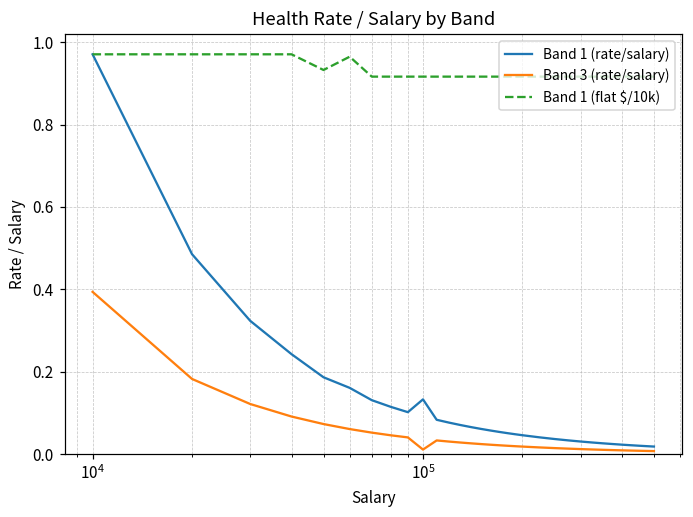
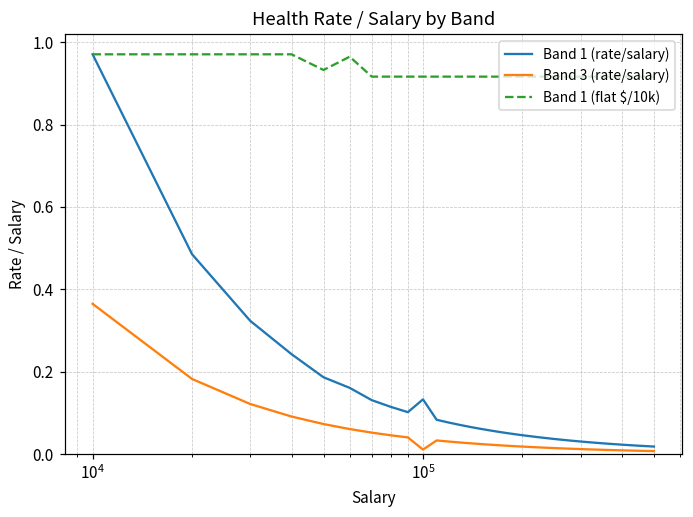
  {
    "Band 1 (rate/salary)": {
      "10^5": 0.13
    },
    "Band 3 (rate/salary)": {
-     "10^4": 0.39,
+     "10^4": 0.36,
      "10^5": 0.01
    },
    "Band 1 (flat $/10k)": {
      "10^5": 0.92
    }
  }
